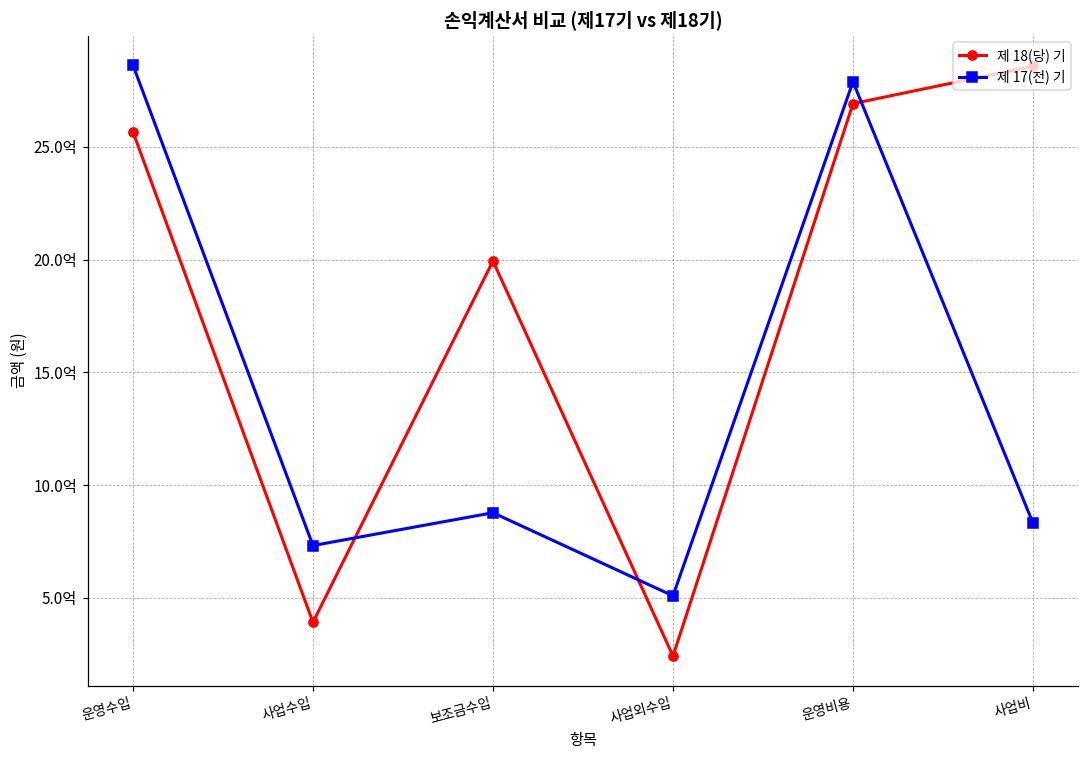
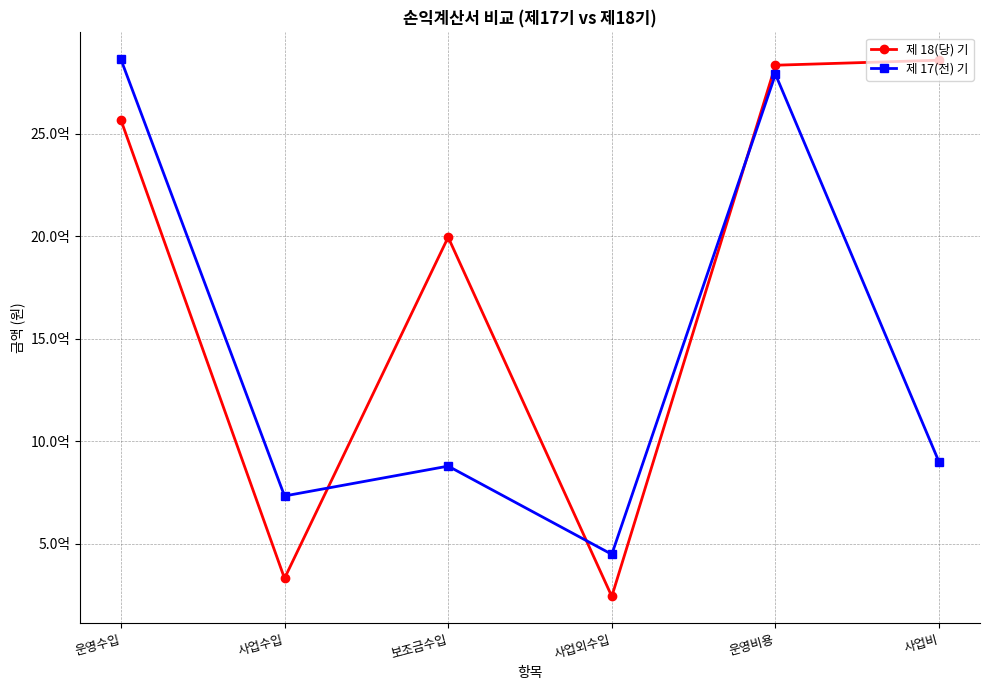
  {
    "제 18(당) 기": {
      "운영수입": "25.7억",
-     "사업수입": "3.9억",
+     "사업수입": "3.3억",
      "보조금수입": "19.9억",
      "사업외수입": "2.4억",
-     "운영비용": "26.9억"
+     "운영비용": "28.3억"
    },
    "제 17(전) 기": {
      "운영수입": "28.6억",
      "사업수입": "7.3억",
      "보조금수입": "8.8억",
-     "사업외수입": "5.1억",
+     "사업외수입": "4.5억",
      "운영비용": "27.9억",
-     "사업비": "8.3억"
+     "사업비": "9.0억"
    }
  }
